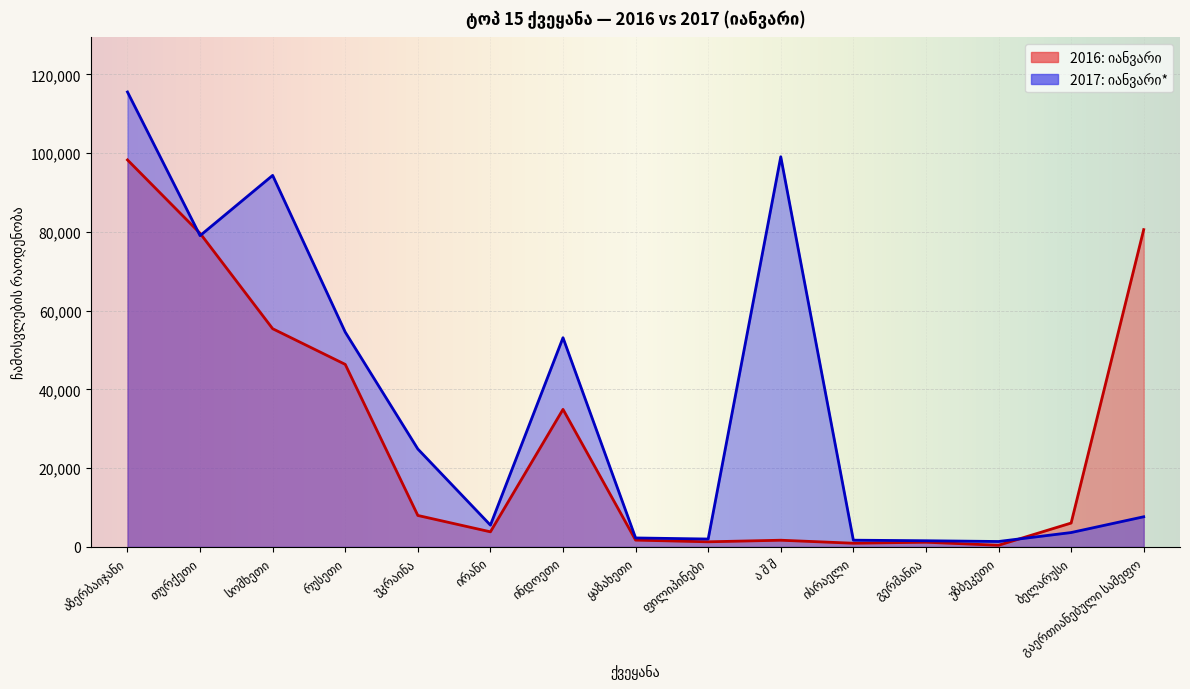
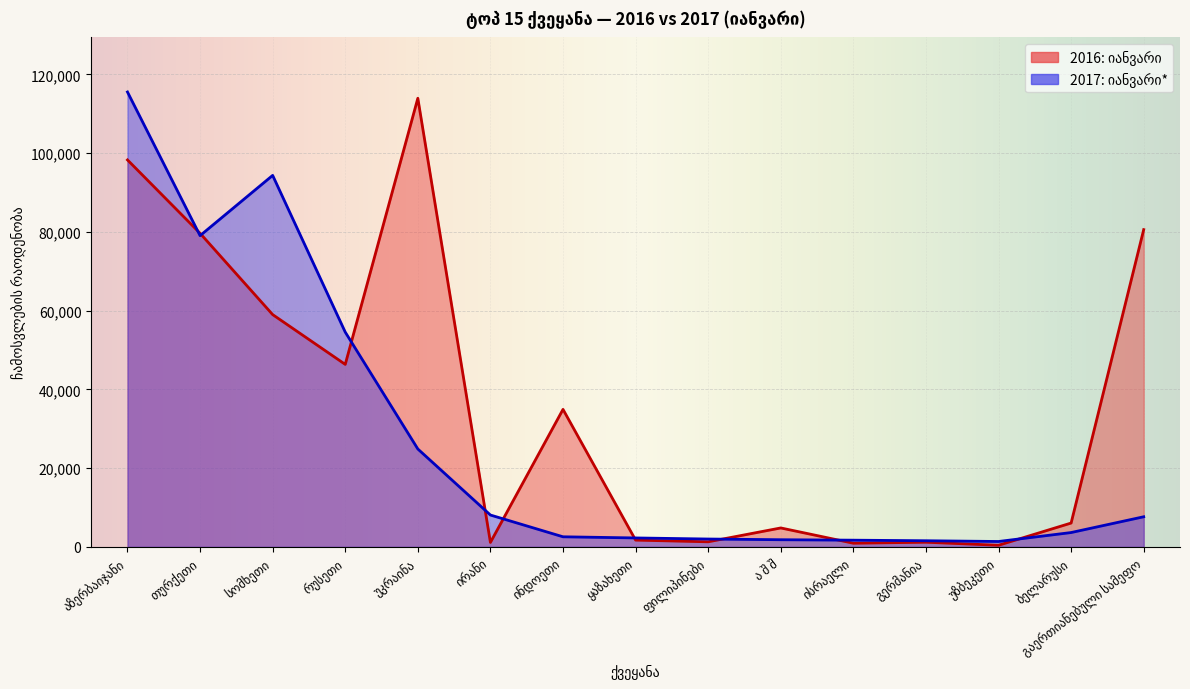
  {
    "2016: იანვარი": {
      "აზერბაიჯანი": "98,000",
-     "სომხეთი": "55,000",
+     "სომხეთი": "59,000",
      "რუსეთი": "46,000",
-     "უკრაინა": "8,000",
-     "ირანი": "4,000",
+     "უკრაინა": "114,000",
+     "ირანი": "1,000",
      "ინდოეთი": "35,000",
      "ფილიპინები": "1,000",
-     "ა შ შ": "2,000",
+     "ა შ შ": "5,000",
      "ისრაელი": "1,000",
      "უზბეკეთი": "0",
      "ბელარუსი": "6,000",
      "გაერთიანებული სამეფო": "81,000"
    },
    "2017: იანვარი*": {
      "აზერბაიჯანი": "116,000",
      "სომხეთი": "94,000",
      "რუსეთი": "55,000",
      "უკრაინა": "25,000",
-     "ირანი": "6,000",
-     "ინდოეთი": "53,000",
+     "ირანი": "8,000",
+     "ინდოეთი": "3,000",
      "ფილიპინები": "2,000",
-     "ა შ შ": "99,000",
+     "ა შ შ": "2,000",
      "ისრაელი": "2,000",
      "უზბეკეთი": "1,000",
      "ბელარუსი": "4,000",
      "გაერთიანებული სამეფო": "8,000"
    }
  }
